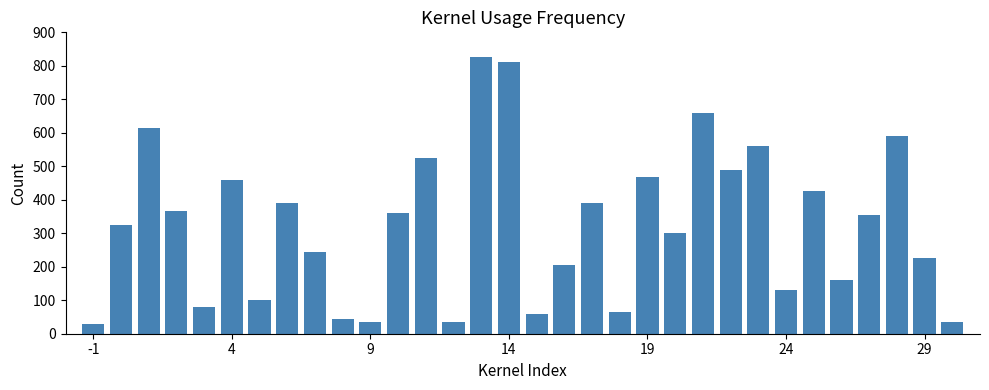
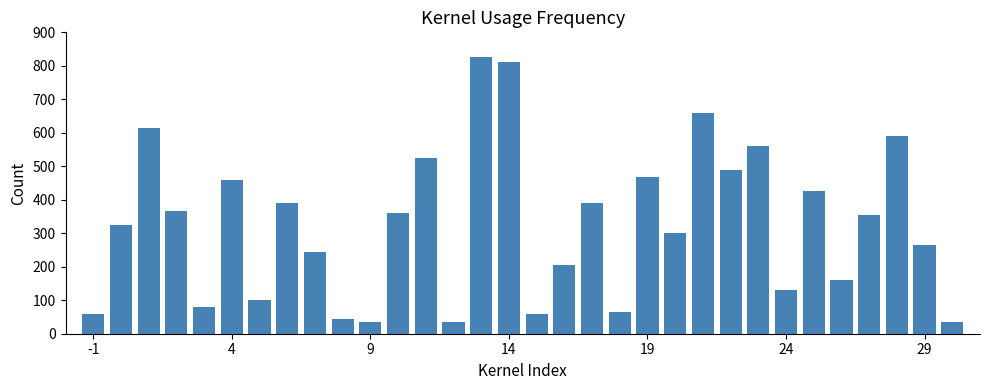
  {
-   "-1": 30,
+   "-1": 60,
    "4": 460,
    "9": 40,
    "14": 810,
    "19": 470,
    "24": 130,
-   "29": 230
+   "29": 270
  }
